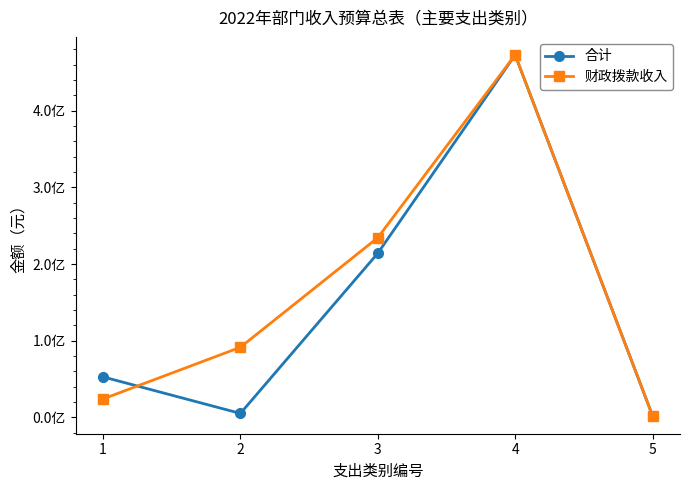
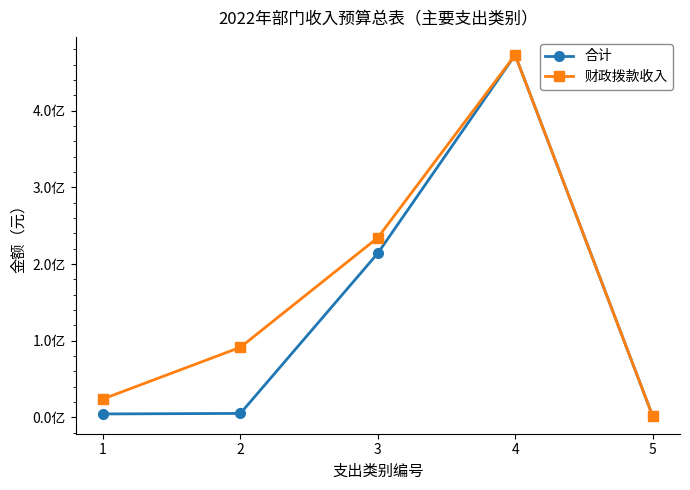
  {
    "合计": {
-     "1": "0.5亿",
+     "1": "0.0亿",
      "2": "0.1亿",
      "3": "2.1亿"
    },
    "财政拨款收入": {
      "1": "0.2亿",
      "2": "0.9亿",
      "3": "2.3亿"
    }
  }
